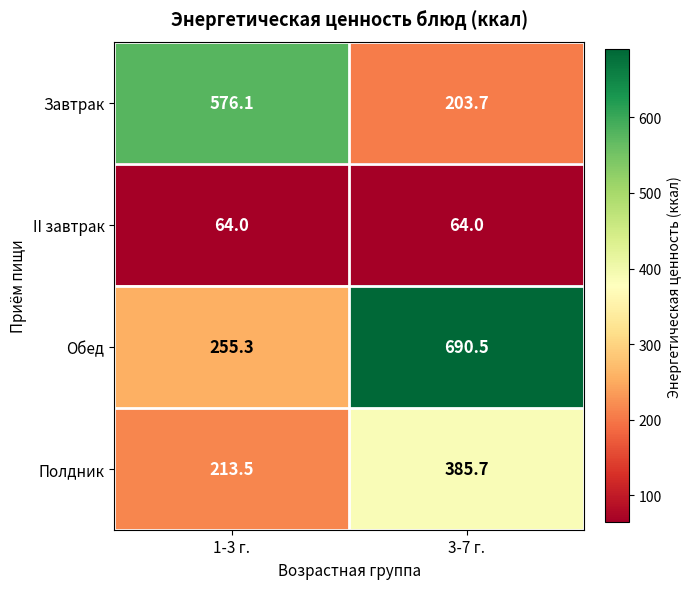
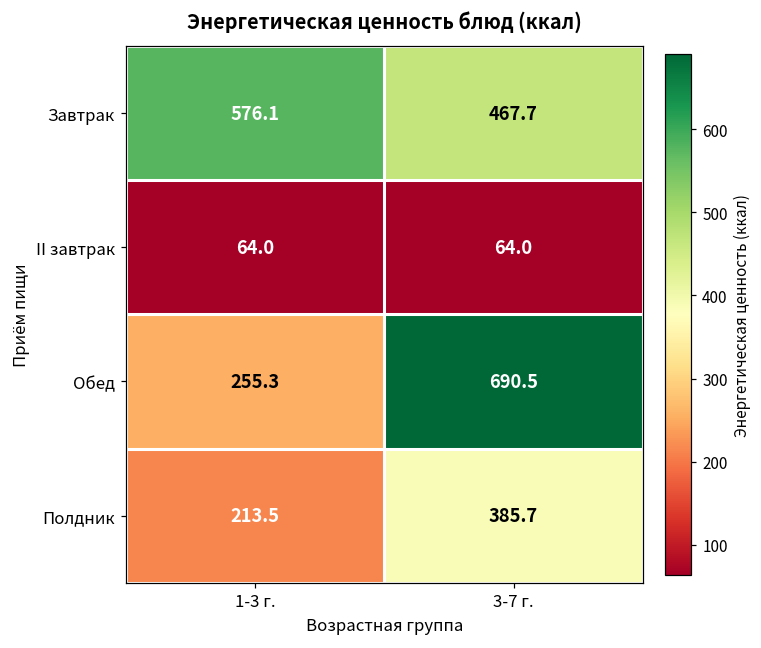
  {
    "Завтрак": {
      "1-3 г.": 576.1,
-     "3-7 г.": 203.7
+     "3-7 г.": 467.7
    },
    "II завтрак": {
      "1-3 г.": 64.0,
      "3-7 г.": 64.0
    },
    "Обед": {
      "1-3 г.": 255.3,
      "3-7 г.": 690.5
    },
    "Полдник": {
      "1-3 г.": 213.5,
      "3-7 г.": 385.7
    }
  }
